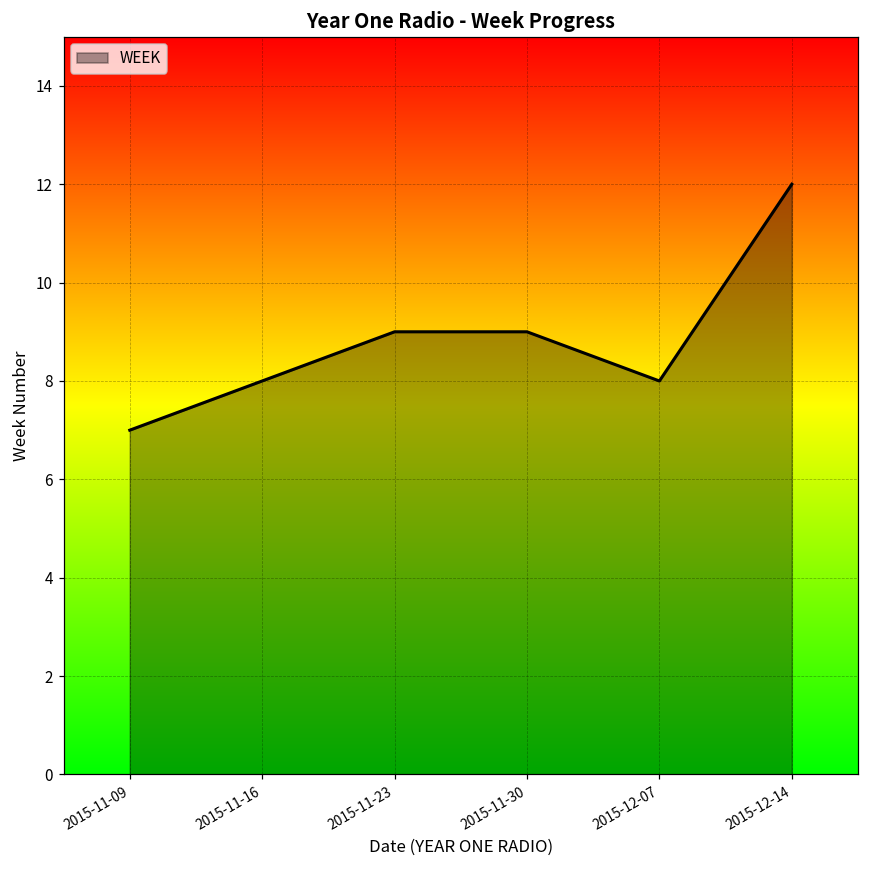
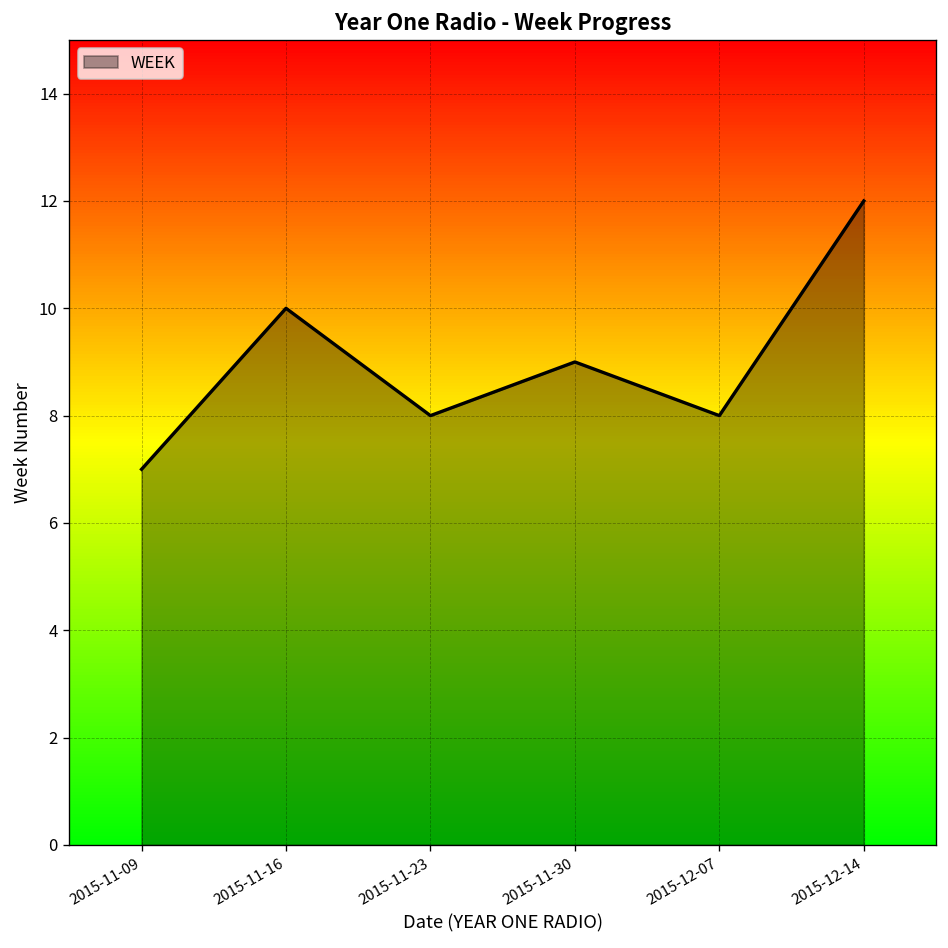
  {
    "2015-11-09": 7,
-   "2015-11-16": 8,
-   "2015-11-23": 9,
+   "2015-11-16": 10,
+   "2015-11-23": 8,
    "2015-11-30": 9,
    "2015-12-07": 8,
    "2015-12-14": 12
  }
